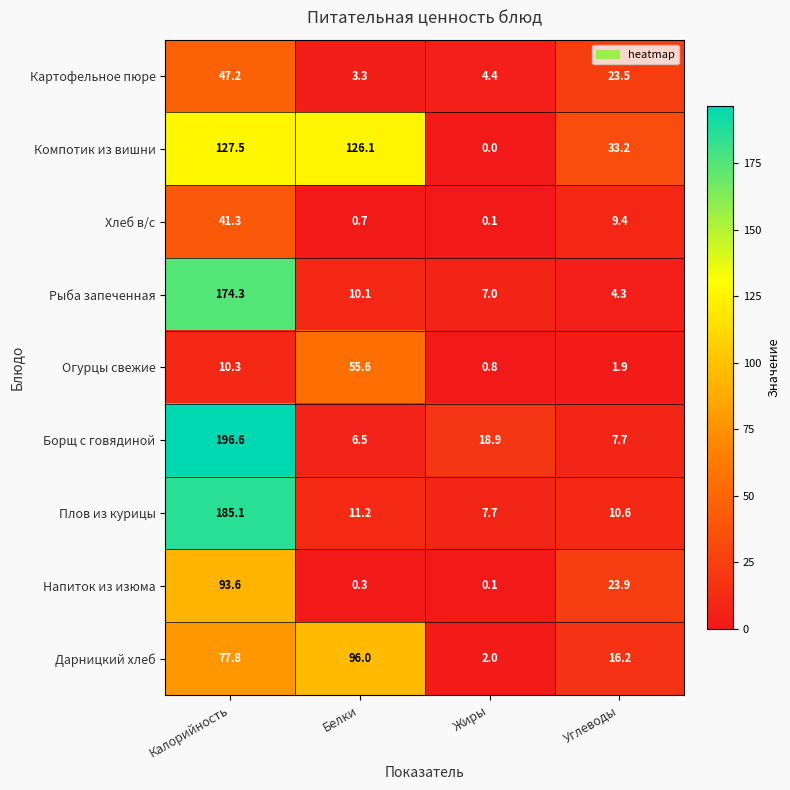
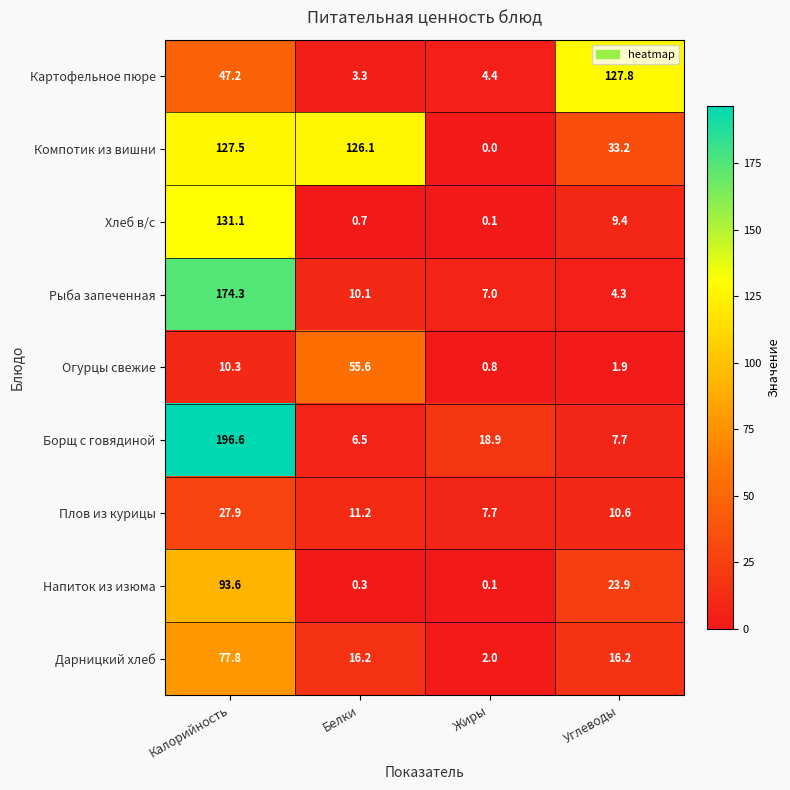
  {
    "Картофельное пюре": {
      "Калорийность": 47.2,
      "Белки": 3.3,
      "Жиры": 4.4,
-     "Углеводы": 23.5
+     "Углеводы": 127.8
    },
    "Компотик из вишни": {
      "Калорийность": 127.5,
      "Белки": 126.1,
      "Жиры": 0.0,
      "Углеводы": 33.2
    },
    "Хлеб в/с": {
-     "Калорийность": 41.3,
+     "Калорийность": 131.1,
      "Белки": 0.7,
      "Жиры": 0.1,
      "Углеводы": 9.4
    },
    "Рыба запеченная": {
      "Калорийность": 174.3,
      "Белки": 10.1,
      "Жиры": 7.0,
      "Углеводы": 4.3
    },
    "Огурцы свежие": {
      "Калорийность": 10.3,
      "Белки": 55.6,
      "Жиры": 0.8,
      "Углеводы": 1.9
    },
    "Борщ с говядиной": {
      "Калорийность": 196.6,
      "Белки": 6.5,
      "Жиры": 18.9,
      "Углеводы": 7.7
    },
    "Плов из курицы": {
-     "Калорийность": 185.1,
+     "Калорийность": 27.9,
      "Белки": 11.2,
      "Жиры": 7.7,
      "Углеводы": 10.6
    },
    "Напиток из изюма": {
      "Калорийность": 93.6,
      "Белки": 0.3,
      "Жиры": 0.1,
      "Углеводы": 23.9
    },
    "Дарницкий хлеб": {
      "Калорийность": 77.8,
-     "Белки": 96.0,
+     "Белки": 16.2,
      "Жиры": 2.0,
      "Углеводы": 16.2
    }
  }
